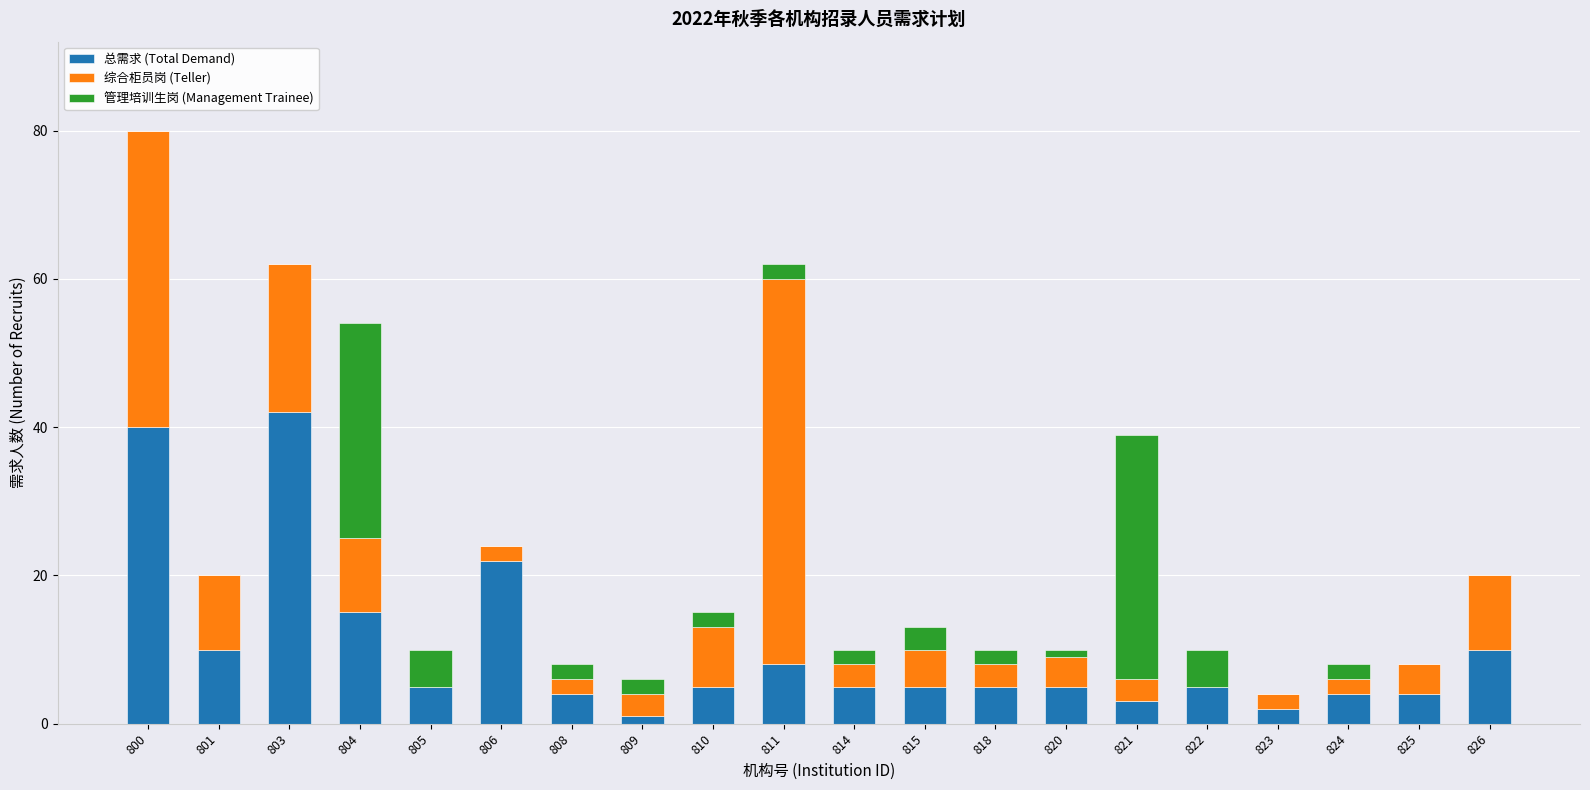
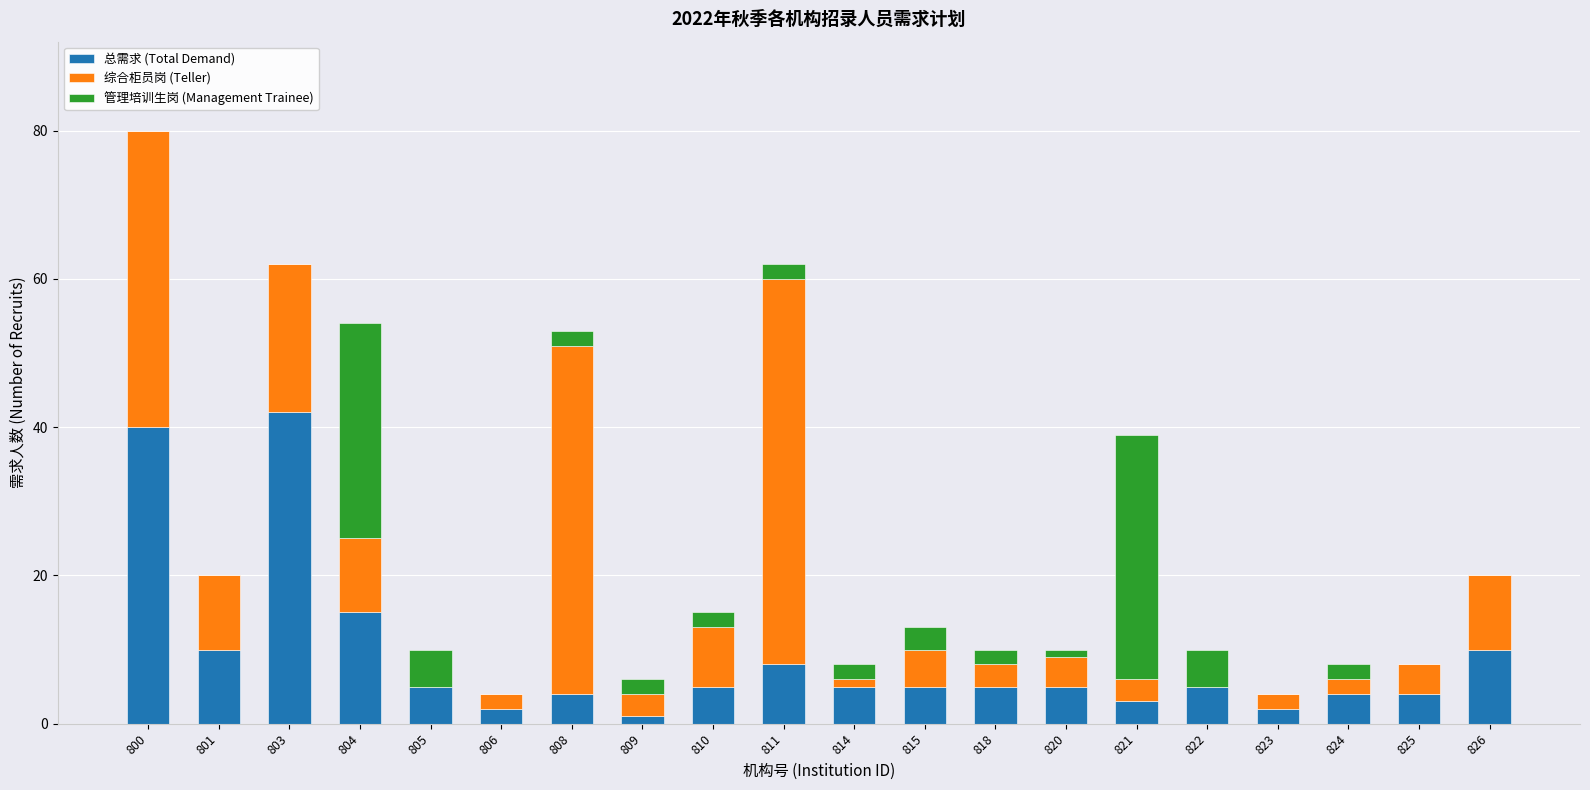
  {
    "总需求 (Total Demand)": {
      "800": 40,
      "801": 10,
      "803": 42,
      "804": 15,
      "805": 5,
-     "806": 22,
+     "806": 2,
      "808": 4,
      "809": 1,
      "810": 5,
      "811": 8,
      "814": 5,
      "815": 5,
      "818": 5,
      "820": 5,
      "821": 3,
      "822": 5,
      "823": 2,
      "824": 4,
      "825": 4,
      "826": 10
    },
    "综合柜员岗 (Teller)": {
      "800": 40,
      "801": 10,
      "803": 20,
      "804": 10,
      "805": 0,
      "806": 2,
-     "808": 2,
+     "808": 47,
      "809": 3,
      "810": 8,
      "811": 52,
-     "814": 3,
+     "814": 1,
      "815": 5,
      "818": 3,
      "820": 4,
      "821": 3,
      "822": 0,
      "823": 2,
      "824": 2,
      "825": 4,
      "826": 10
    },
    "管理培训生岗 (Management Trainee)": {
      "800": 0,
      "801": 0,
      "803": 0,
      "804": 29,
      "805": 5,
      "806": 0,
      "808": 2,
      "809": 2,
      "810": 2,
      "811": 2,
      "814": 2,
      "815": 3,
      "818": 2,
      "820": 1,
      "821": 33,
      "822": 5,
      "823": 0,
      "824": 2,
      "825": 0,
      "826": 0
    }
  }
